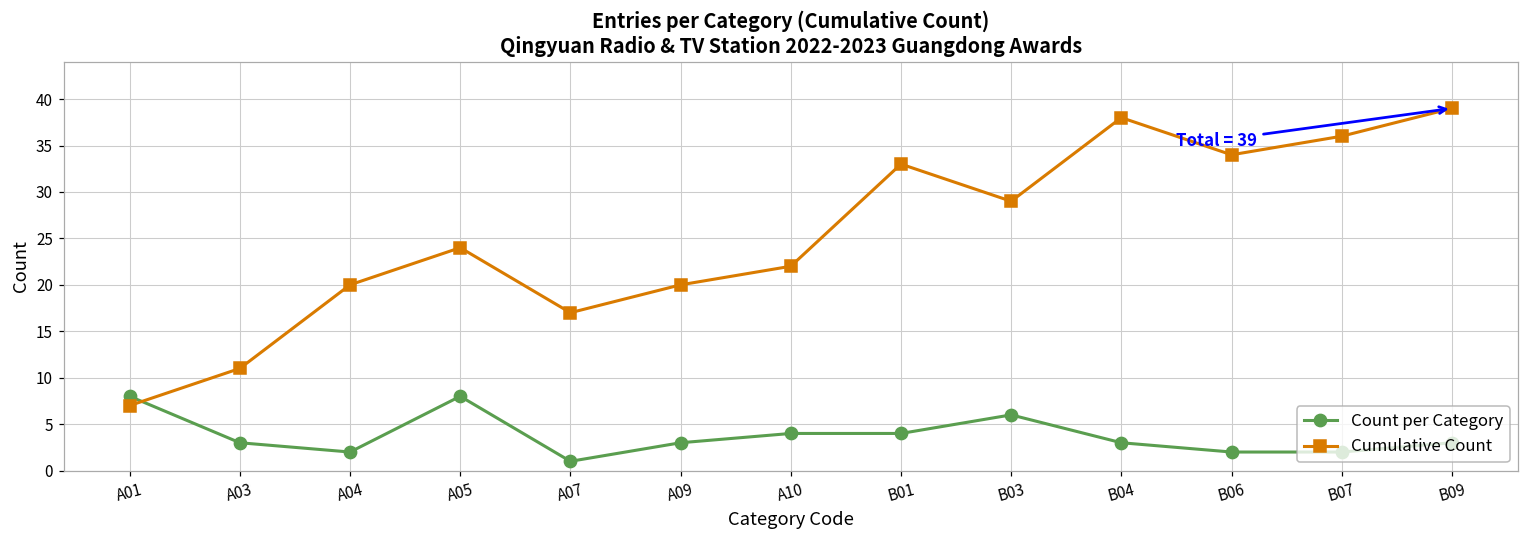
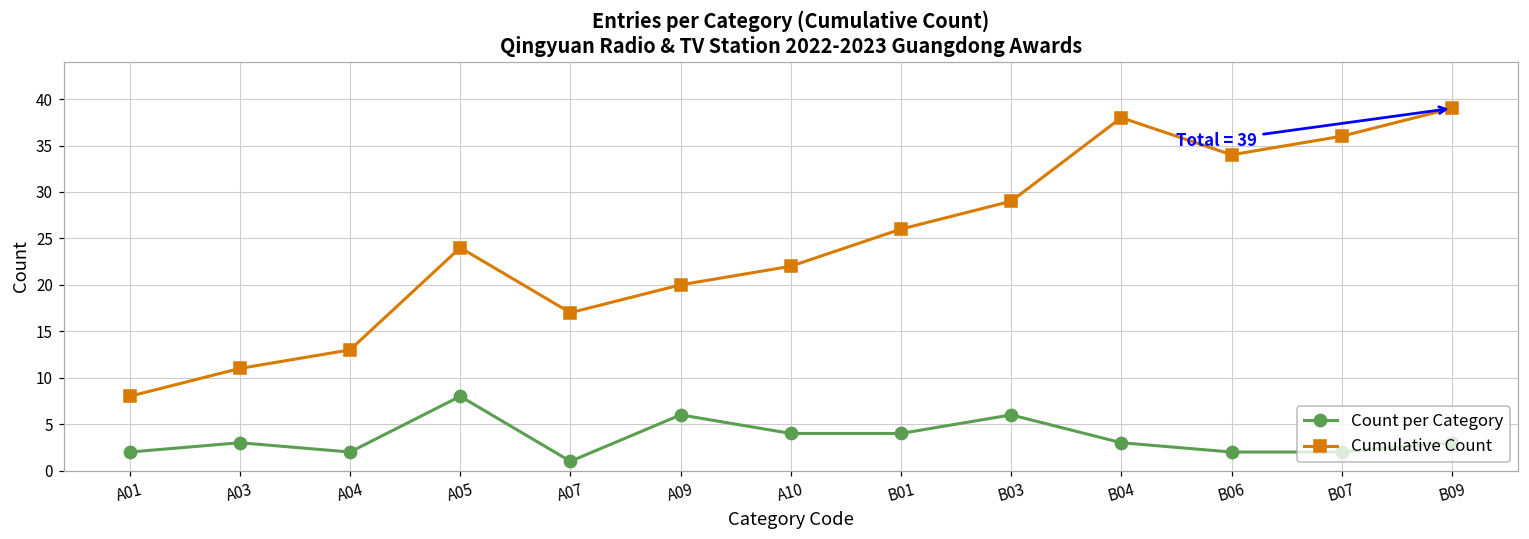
  {
    "Count per Category": {
-     "A01": 8,
+     "A01": 2,
      "A03": 3,
      "A04": 2,
      "A05": 8,
      "A07": 1,
-     "A09": 3,
+     "A09": 6,
      "A10": 4,
      "B01": 4,
      "B03": 6,
      "B04": 3,
      "B06": 2
    },
    "Cumulative Count": {
-     "A01": 7,
+     "A01": 8,
      "A03": 11,
-     "A04": 20,
+     "A04": 13,
      "A05": 24,
      "A07": 17,
      "A09": 20,
      "A10": 22,
-     "B01": 33,
+     "B01": 26,
      "B03": 29,
      "B04": 38,
      "B06": 34,
      "B09": 39
    }
  }
